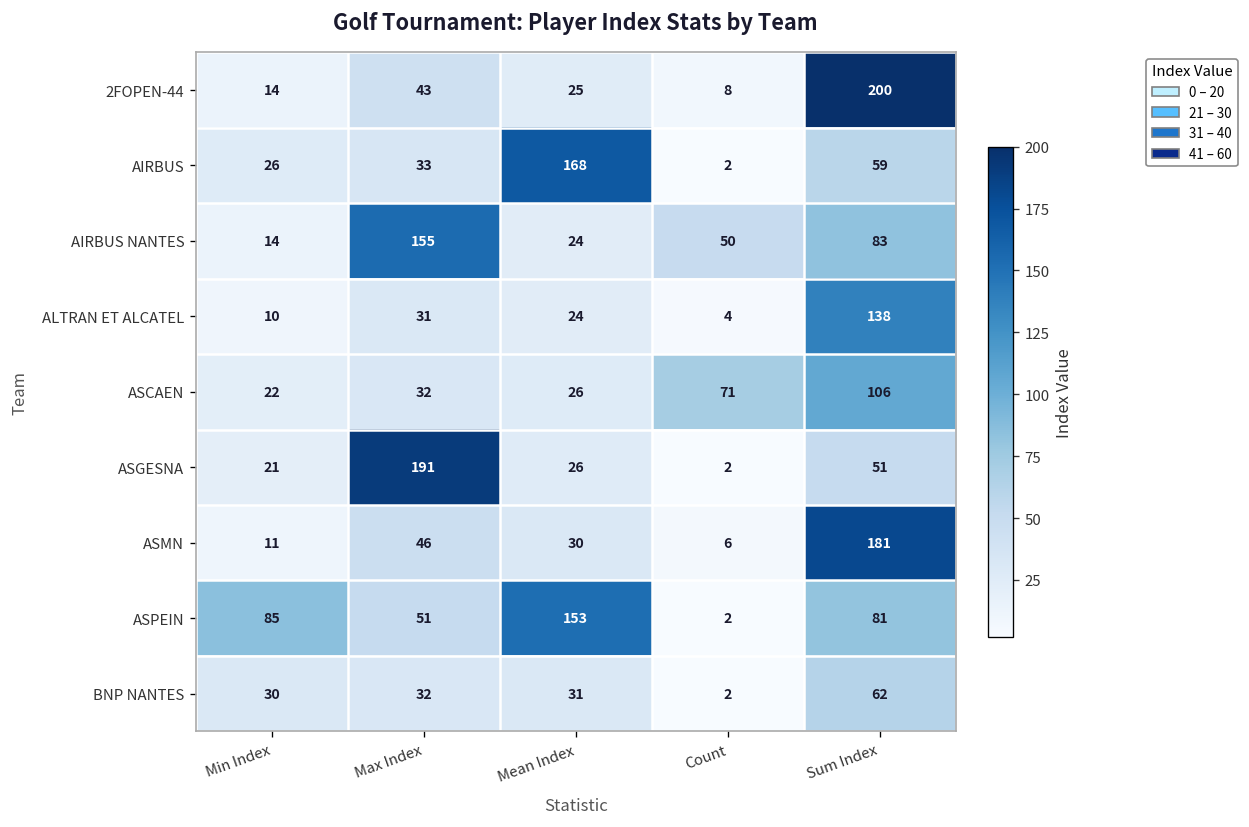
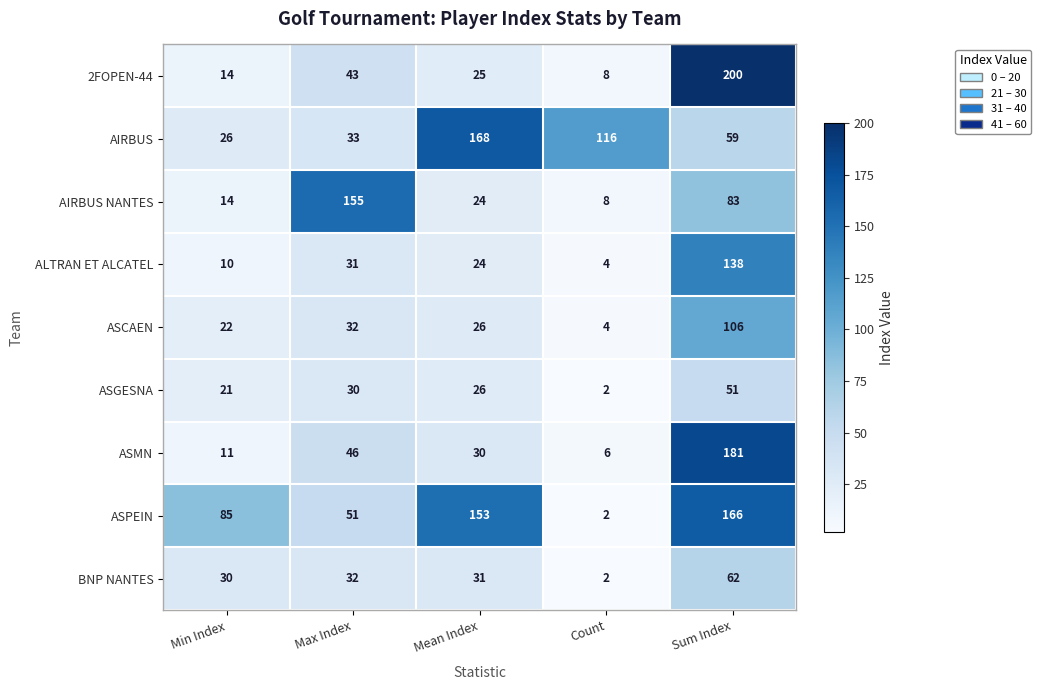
  {
    "2FOPEN-44": {
      "Min Index": 14,
      "Max Index": 43,
      "Mean Index": 25,
      "Count": 8,
      "Sum Index": 200
    },
    "AIRBUS": {
      "Min Index": 26,
      "Max Index": 33,
      "Mean Index": 168,
-     "Count": 2,
+     "Count": 116,
      "Sum Index": 59
    },
    "AIRBUS NANTES": {
      "Min Index": 14,
      "Max Index": 155,
      "Mean Index": 24,
-     "Count": 50,
+     "Count": 8,
      "Sum Index": 83
    },
    "ALTRAN ET ALCATEL": {
      "Min Index": 10,
      "Max Index": 31,
      "Mean Index": 24,
      "Count": 4,
      "Sum Index": 138
    },
    "ASCAEN": {
      "Min Index": 22,
      "Max Index": 32,
      "Mean Index": 26,
-     "Count": 71,
+     "Count": 4,
      "Sum Index": 106
    },
    "ASGESNA": {
      "Min Index": 21,
-     "Max Index": 191,
+     "Max Index": 30,
      "Mean Index": 26,
      "Count": 2,
      "Sum Index": 51
    },
    "ASMN": {
      "Min Index": 11,
      "Max Index": 46,
      "Mean Index": 30,
      "Count": 6,
      "Sum Index": 181
    },
    "ASPEIN": {
      "Min Index": 85,
      "Max Index": 51,
      "Mean Index": 153,
      "Count": 2,
-     "Sum Index": 81
+     "Sum Index": 166
    },
    "BNP NANTES": {
      "Min Index": 30,
      "Max Index": 32,
      "Mean Index": 31,
      "Count": 2,
      "Sum Index": 62
    }
  }
